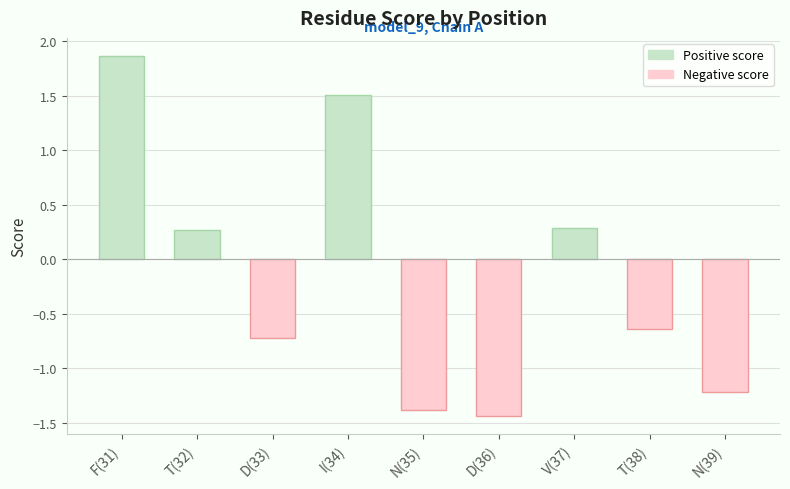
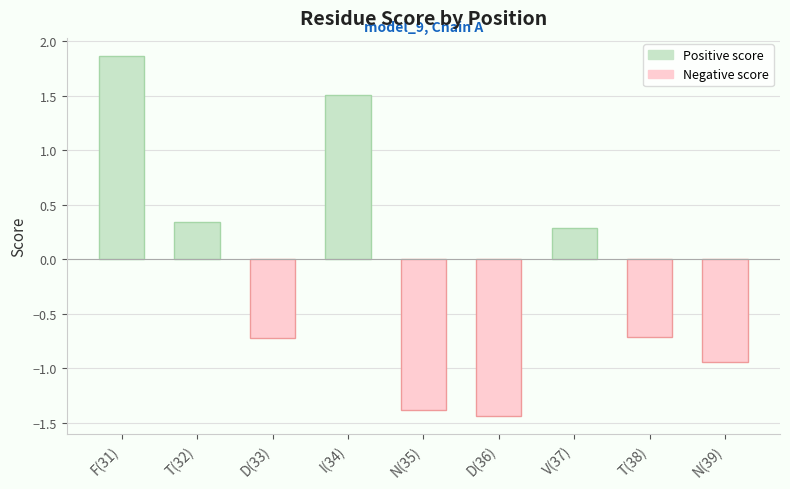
  {
    "F(31)": 1.86,
-   "T(32)": 0.27,
+   "T(32)": 0.34,
    "D(33)": -0.72,
    "I(34)": 1.51,
    "N(35)": -1.38,
    "D(36)": -1.44,
    "V(37)": 0.29,
-   "T(38)": -0.64,
-   "N(39)": -1.22
+   "T(38)": -0.72,
+   "N(39)": -0.94
  }
